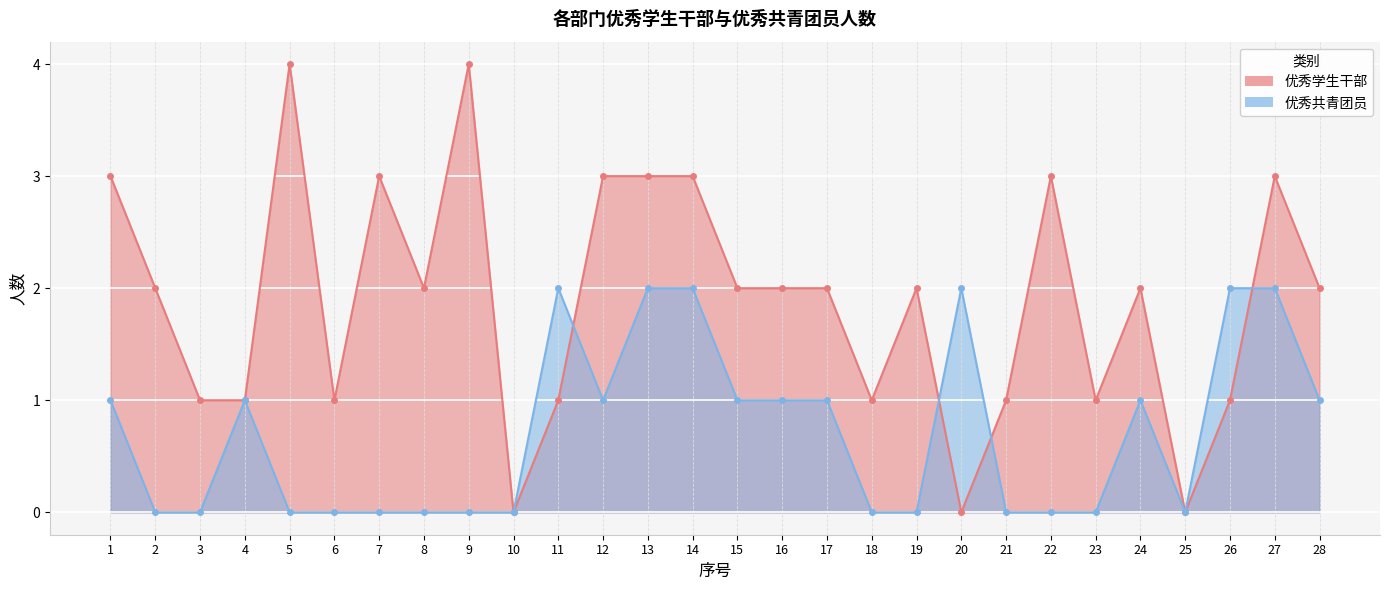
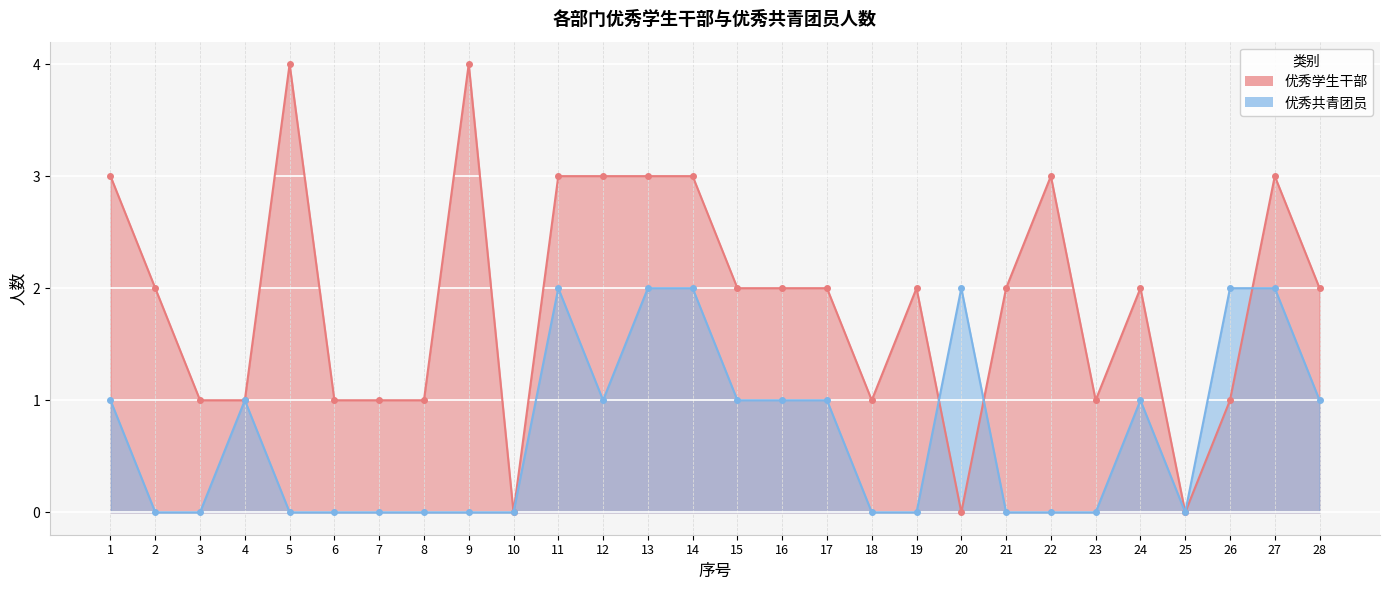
  {
    "优秀学生干部": {
      "1": 3,
      "2": 2,
      "3": 1,
      "5": 4,
      "6": 1,
-     "7": 3,
-     "8": 2,
+     "7": 1,
+     "8": 1,
      "9": 4,
-     "11": 1,
+     "11": 3,
      "12": 3,
      "13": 3,
      "14": 3,
      "15": 2,
      "16": 2,
      "17": 2,
      "18": 1,
      "19": 2,
      "20": 0,
-     "21": 1,
+     "21": 2,
      "22": 3,
      "23": 1,
      "24": 2,
      "26": 1,
      "27": 3,
      "28": 2
    },
    "优秀共青团员": {
      "1": 1,
      "2": 0,
      "3": 0,
      "5": 0,
      "6": 0,
      "7": 0,
      "8": 0,
      "9": 0,
      "11": 2,
      "12": 1,
      "13": 2,
      "14": 2,
      "15": 1,
      "16": 1,
      "17": 1,
      "18": 0,
      "19": 0,
      "20": 2,
      "21": 0,
      "22": 0,
      "23": 0,
      "24": 1,
      "26": 2,
      "27": 2,
      "28": 1
    }
  }
